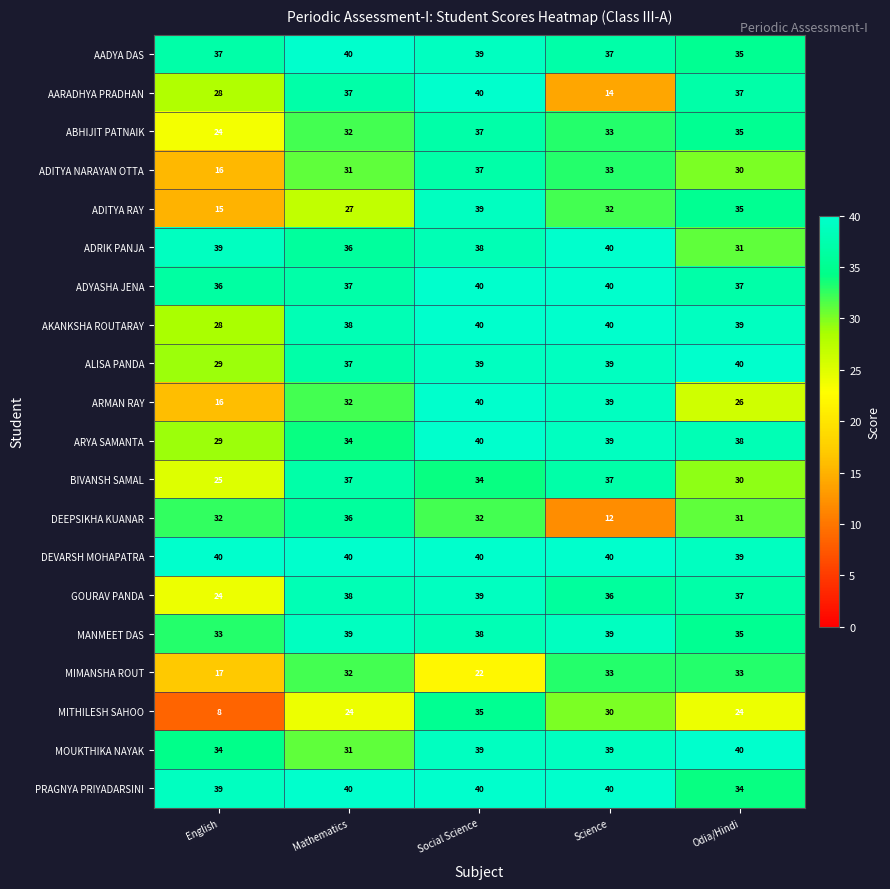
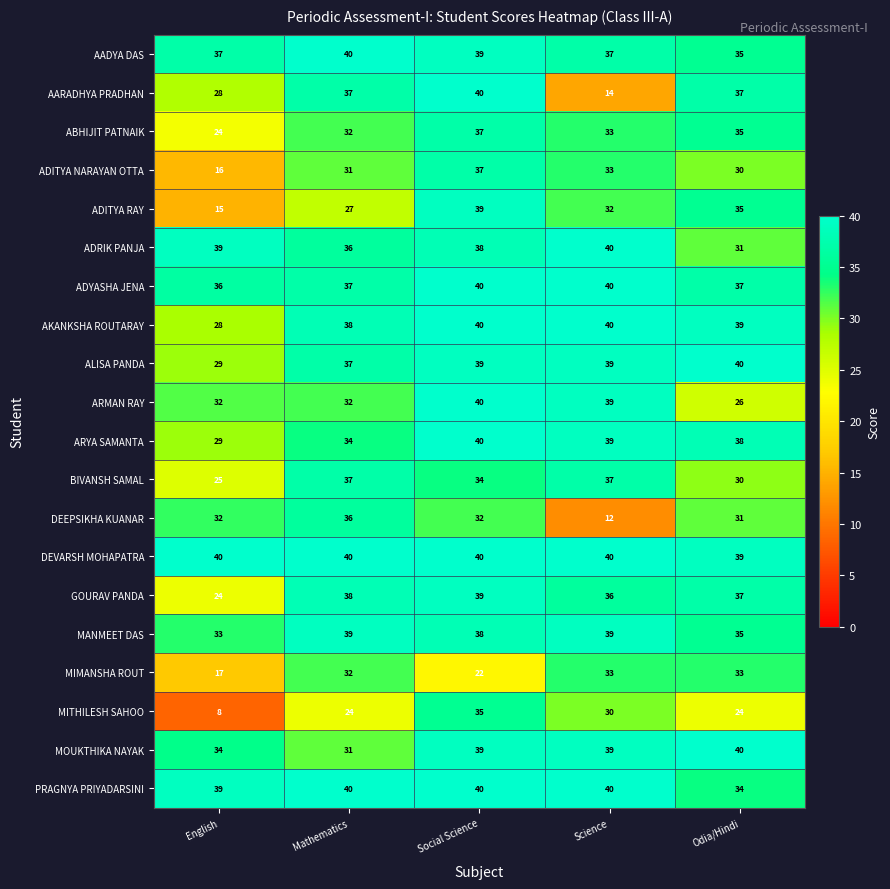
  {
    "AADYA DAS": {
      "English": 37,
      "Mathematics": 40,
      "Social Science": 39,
      "Science": 37,
      "Odia/Hindi": 35
    },
    "AARADHYA PRADHAN": {
      "English": 28,
      "Mathematics": 37,
      "Social Science": 40,
      "Science": 14,
      "Odia/Hindi": 37
    },
    "ABHIJIT PATNAIK": {
      "English": 24,
      "Mathematics": 32,
      "Social Science": 37,
      "Science": 33,
      "Odia/Hindi": 35
    },
    "ADITYA NARAYAN OTTA": {
      "English": 16,
      "Mathematics": 31,
      "Social Science": 37,
      "Science": 33,
      "Odia/Hindi": 30
    },
    "ADITYA RAY": {
      "English": 15,
      "Mathematics": 27,
      "Social Science": 39,
      "Science": 32,
      "Odia/Hindi": 35
    },
    "ADRIK PANJA": {
      "English": 39,
      "Mathematics": 36,
      "Social Science": 38,
      "Science": 40,
      "Odia/Hindi": 31
    },
    "ADYASHA JENA": {
      "English": 36,
      "Mathematics": 37,
      "Social Science": 40,
      "Science": 40,
      "Odia/Hindi": 37
    },
    "AKANKSHA ROUTARAY": {
      "English": 28,
      "Mathematics": 38,
      "Social Science": 40,
      "Science": 40,
      "Odia/Hindi": 39
    },
    "ALISA PANDA": {
      "English": 29,
      "Mathematics": 37,
      "Social Science": 39,
      "Science": 39,
      "Odia/Hindi": 40
    },
    "ARMAN RAY": {
-     "English": 16,
+     "English": 32,
      "Mathematics": 32,
      "Social Science": 40,
      "Science": 39,
      "Odia/Hindi": 26
    },
    "ARYA SAMANTA": {
      "English": 29,
      "Mathematics": 34,
      "Social Science": 40,
      "Science": 39,
      "Odia/Hindi": 38
    },
    "BIVANSH SAMAL": {
      "English": 25,
      "Mathematics": 37,
      "Social Science": 34,
      "Science": 37,
      "Odia/Hindi": 30
    },
    "DEEPSIKHA KUANAR": {
      "English": 32,
      "Mathematics": 36,
      "Social Science": 32,
      "Science": 12,
      "Odia/Hindi": 31
    },
    "DEVARSH MOHAPATRA": {
      "English": 40,
      "Mathematics": 40,
      "Social Science": 40,
      "Science": 40,
      "Odia/Hindi": 39
    },
    "GOURAV PANDA": {
      "English": 24,
      "Mathematics": 38,
      "Social Science": 39,
      "Science": 36,
      "Odia/Hindi": 37
    },
    "MANMEET DAS": {
      "English": 33,
      "Mathematics": 39,
      "Social Science": 38,
      "Science": 39,
      "Odia/Hindi": 35
    },
    "MIMANSHA ROUT": {
      "English": 17,
      "Mathematics": 32,
      "Social Science": 22,
      "Science": 33,
      "Odia/Hindi": 33
    },
    "MITHILESH SAHOO": {
      "English": 8,
      "Mathematics": 24,
      "Social Science": 35,
      "Science": 30,
      "Odia/Hindi": 24
    },
    "MOUKTHIKA NAYAK": {
      "English": 34,
      "Mathematics": 31,
      "Social Science": 39,
      "Science": 39,
      "Odia/Hindi": 40
    },
    "PRAGNYA PRIYADARSINI": {
      "English": 39,
      "Mathematics": 40,
      "Social Science": 40,
      "Science": 40,
      "Odia/Hindi": 34
    }
  }
